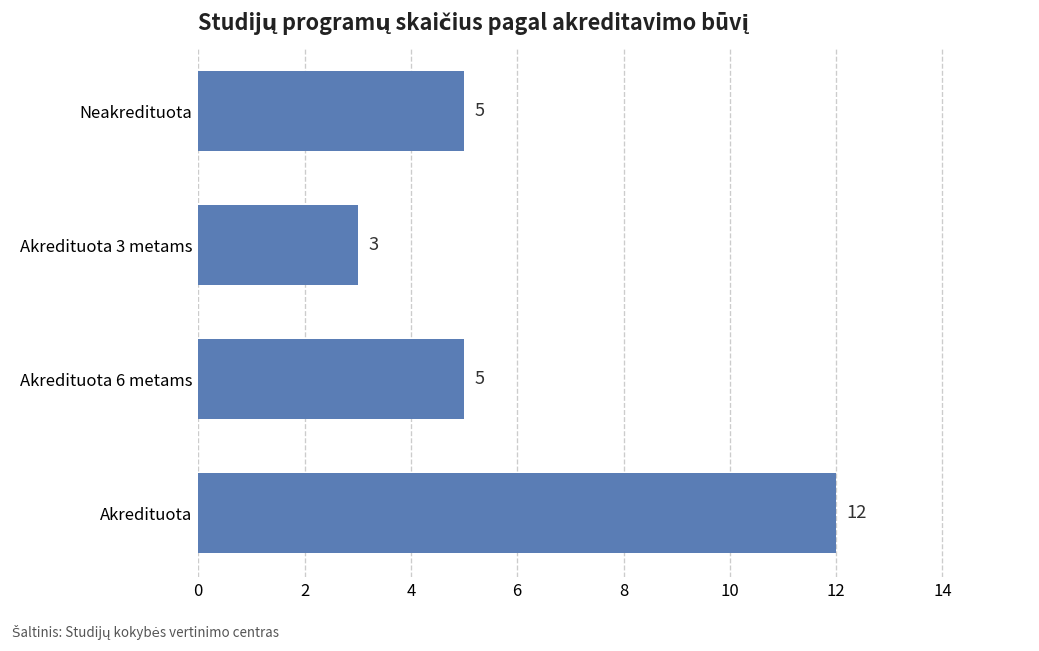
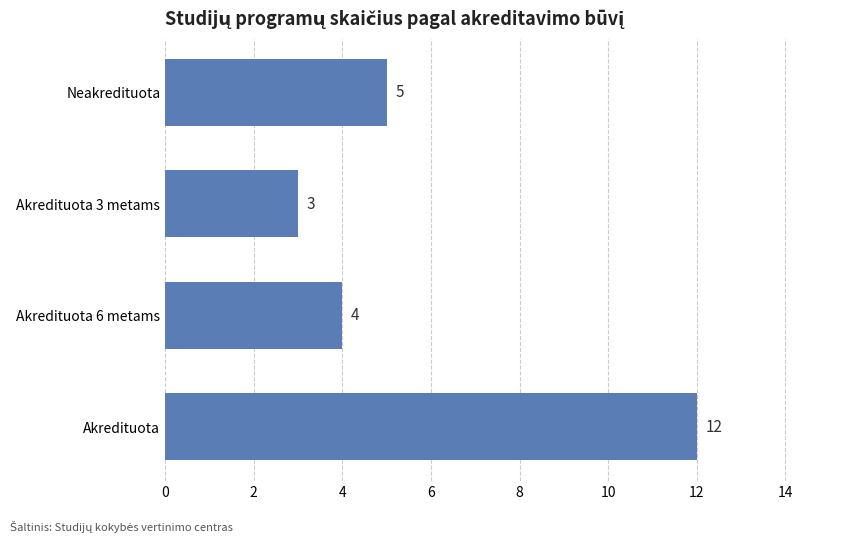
  {
    "Neakredituota": 5,
    "Akredituota 3 metams": 3,
-   "Akredituota 6 metams": 5,
+   "Akredituota 6 metams": 4,
    "Akredituota": 12
  }
